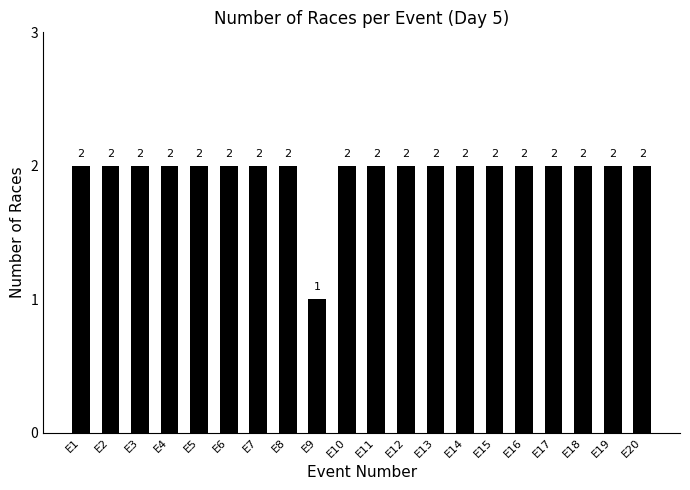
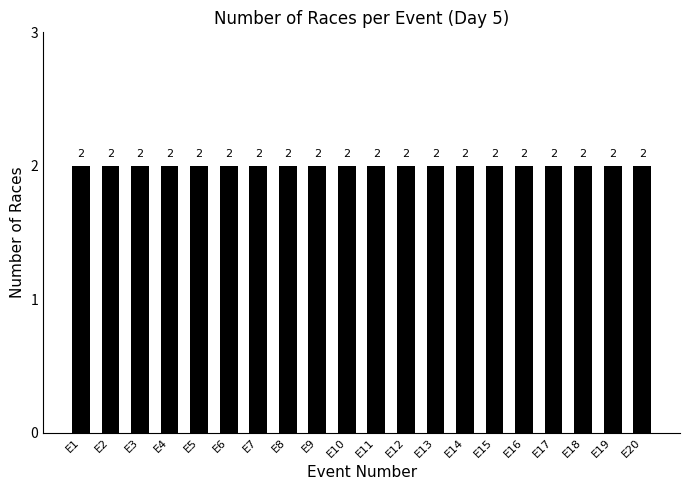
  {
    "E1": 2,
    "E2": 2,
    "E3": 2,
    "E4": 2,
    "E5": 2,
    "E6": 2,
    "E7": 2,
    "E8": 2,
-   "E9": 1,
+   "E9": 2,
    "E10": 2,
    "E11": 2,
    "E12": 2,
    "E13": 2,
    "E14": 2,
    "E15": 2,
    "E16": 2,
    "E17": 2,
    "E18": 2,
    "E19": 2,
    "E20": 2
  }
